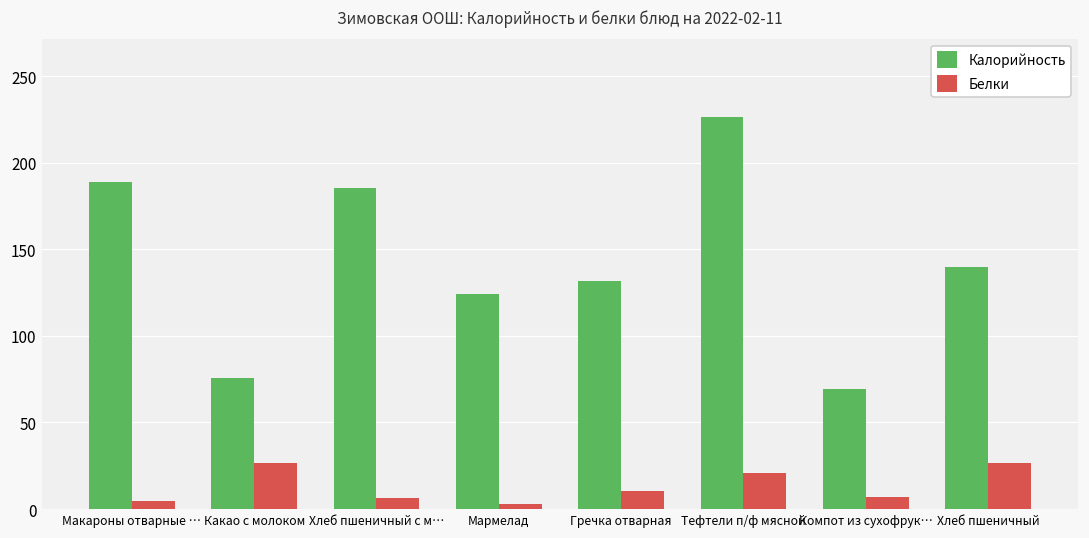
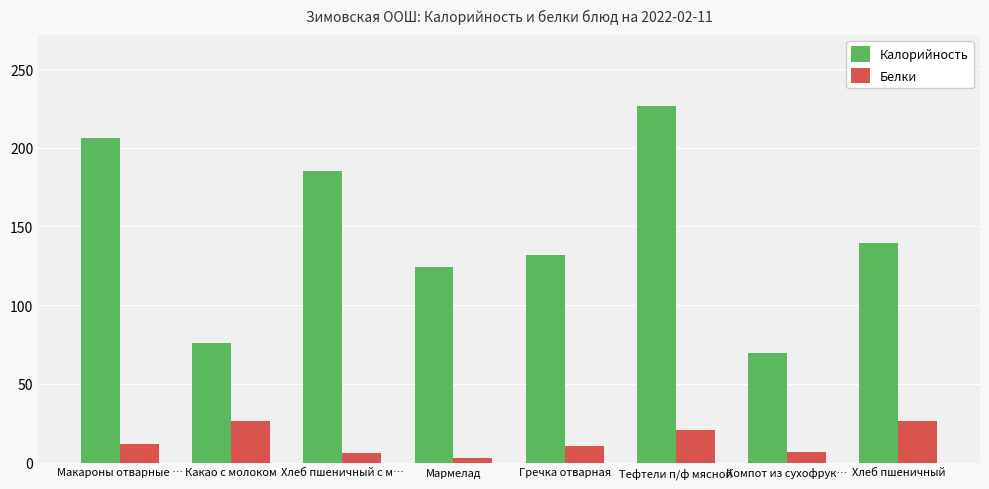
  {
    "Калорийность": {
-     "Макароны отварные …": 189,
+     "Макароны отварные …": 206,
      "Какао с молоком": 76,
      "Хлеб пшеничный с м…": 185,
      "Мармелад": 124,
      "Гречка отварная": 132,
      "Тефтели п/ф мясной": 226,
      "Компот из сухофрук…": 69,
      "Хлеб пшеничный": 140
    },
    "Белки": {
-     "Макароны отварные …": 4,
+     "Макароны отварные …": 12,
      "Какао с молоком": 27,
      "Хлеб пшеничный с м…": 6,
      "Мармелад": 3,
      "Гречка отварная": 11,
      "Тефтели п/ф мясной": 21,
      "Компот из сухофрук…": 7,
      "Хлеб пшеничный": 27
    }
  }
